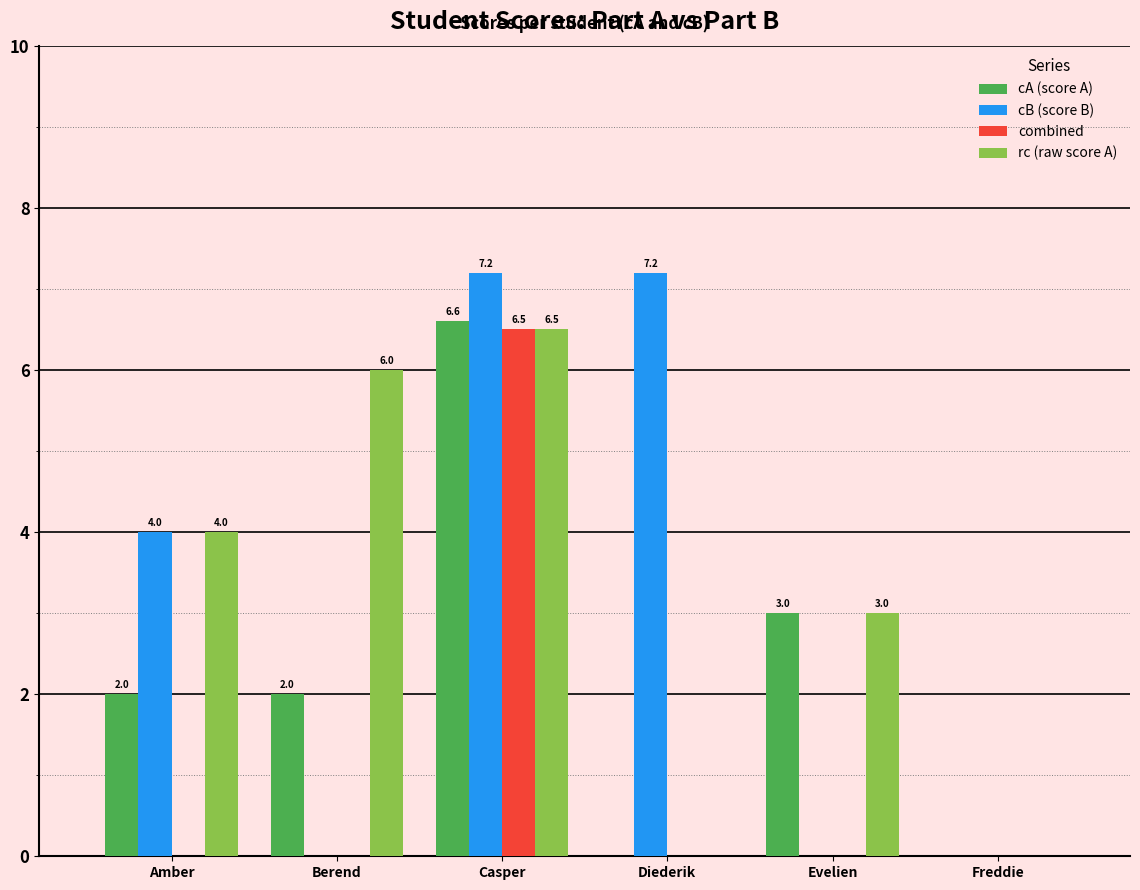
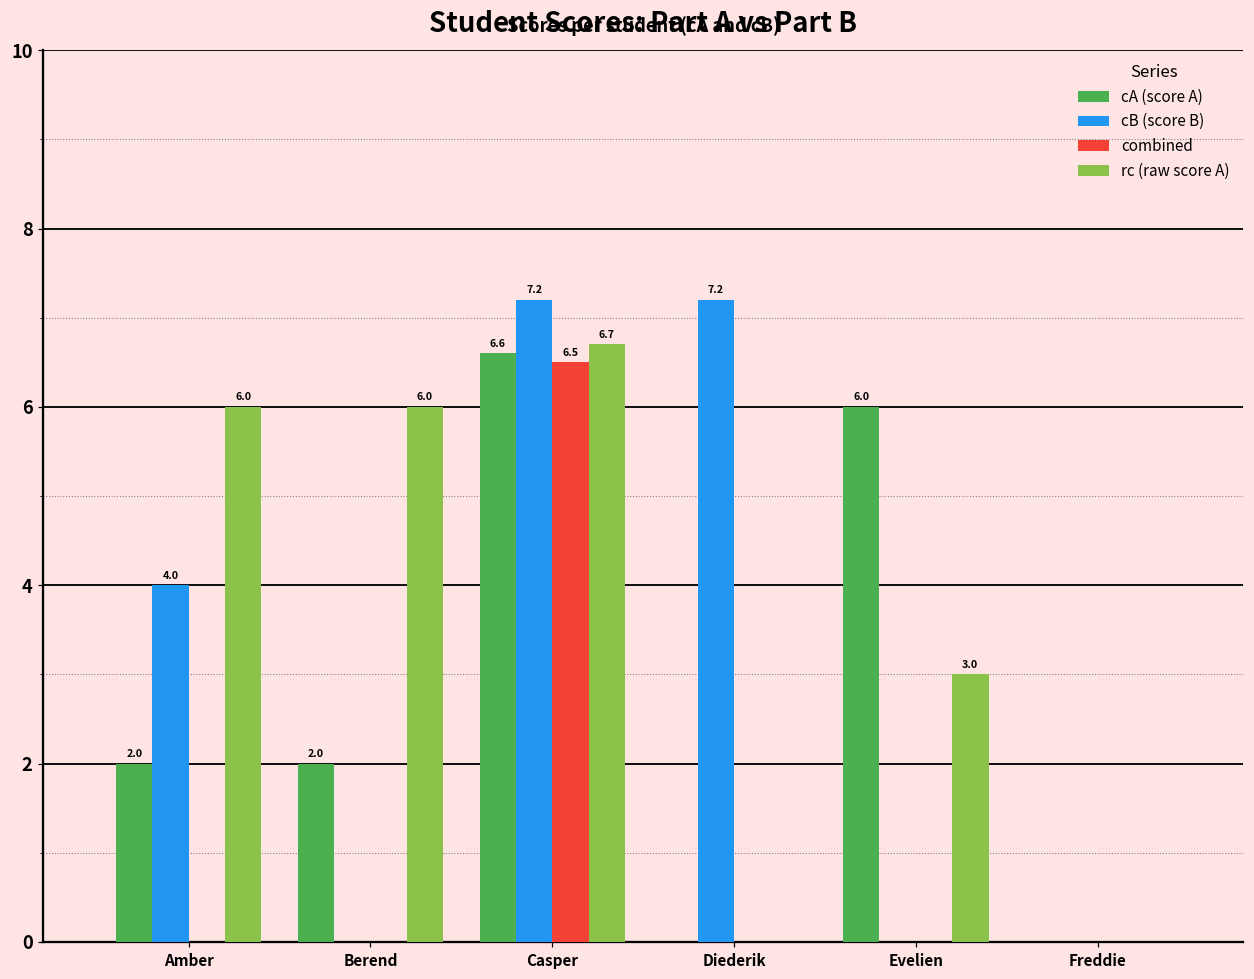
  {
    "cA (score A)": {
      "Amber": 2.0,
      "Berend": 2.0,
      "Casper": 6.6,
-     "Evelien": 3.0
+     "Evelien": 6.0
    },
    "cB (score B)": {
      "Amber": 4.0,
      "Casper": 7.2,
      "Diederik": 7.2
    },
    "combined": {
      "Casper": 6.5
    },
    "rc (raw score A)": {
-     "Amber": 4.0,
+     "Amber": 6.0,
      "Berend": 6.0,
-     "Casper": 6.5,
+     "Casper": 6.7,
      "Evelien": 3.0
    }
  }
